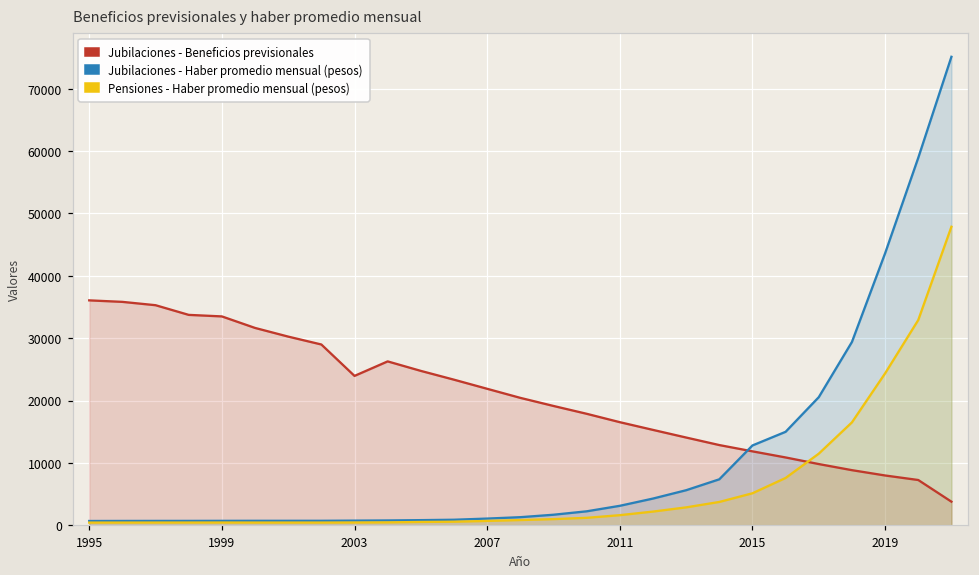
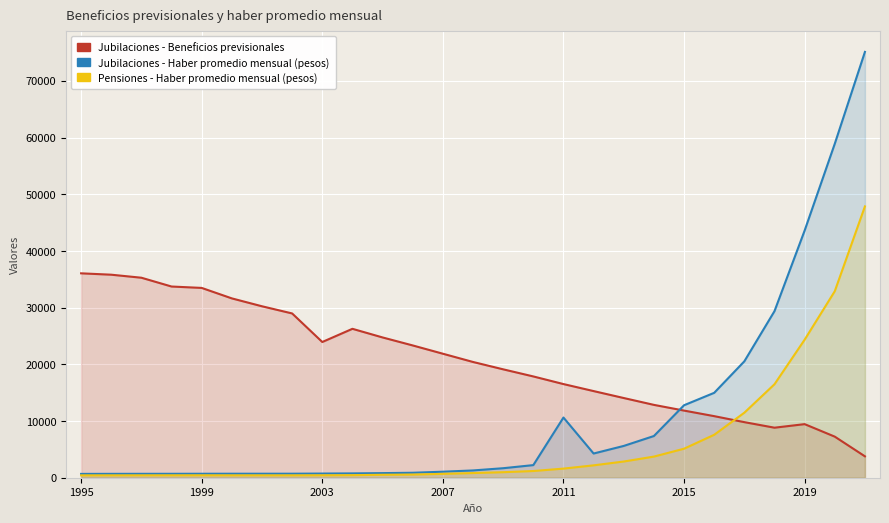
  {
    "Jubilaciones - Beneficios previsionales": {
      "1995": 36000,
      "1999": 33000,
      "2003": 24000,
      "2007": 22000,
      "2011": 17000,
      "2015": 12000,
-     "2019": 8000
+     "2019": 9000
    },
    "Jubilaciones - Haber promedio mensual (pesos)": {
-     "2011": 3000,
+     "2011": 11000,
      "2015": 13000,
      "2019": 44000
    },
    "Pensiones - Haber promedio mensual (pesos)": {
      "2011": 2000,
      "2015": 5000,
      "2019": 24000
    }
  }
